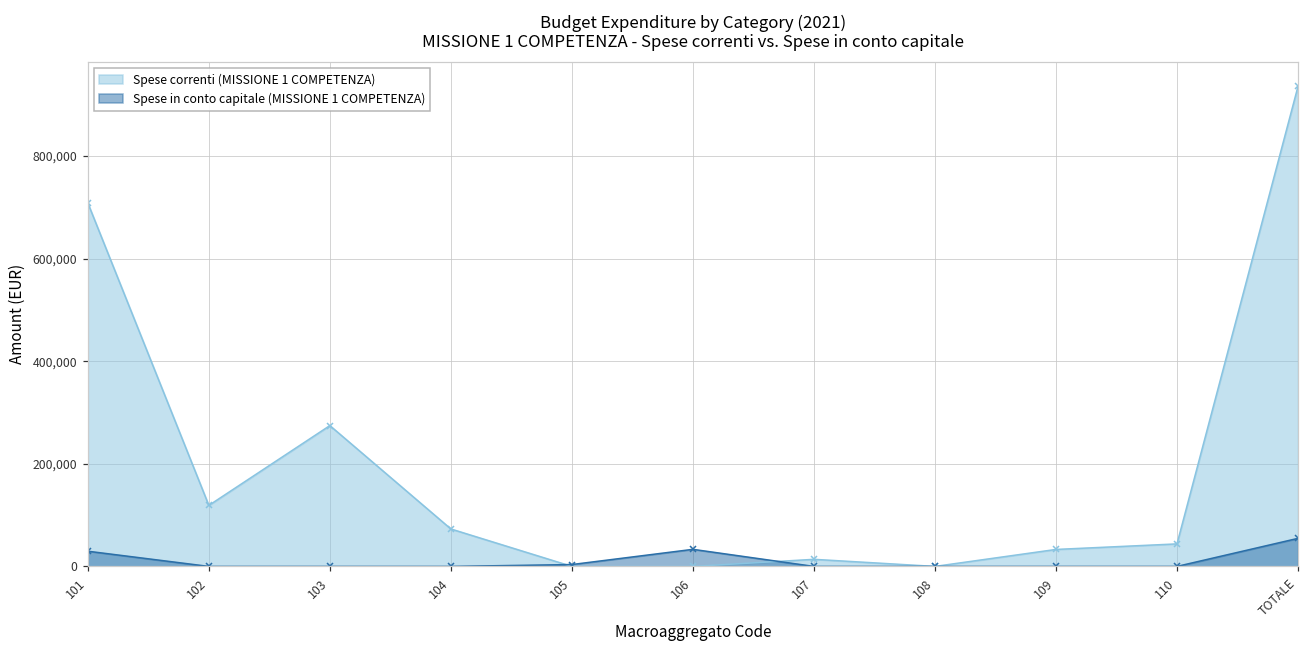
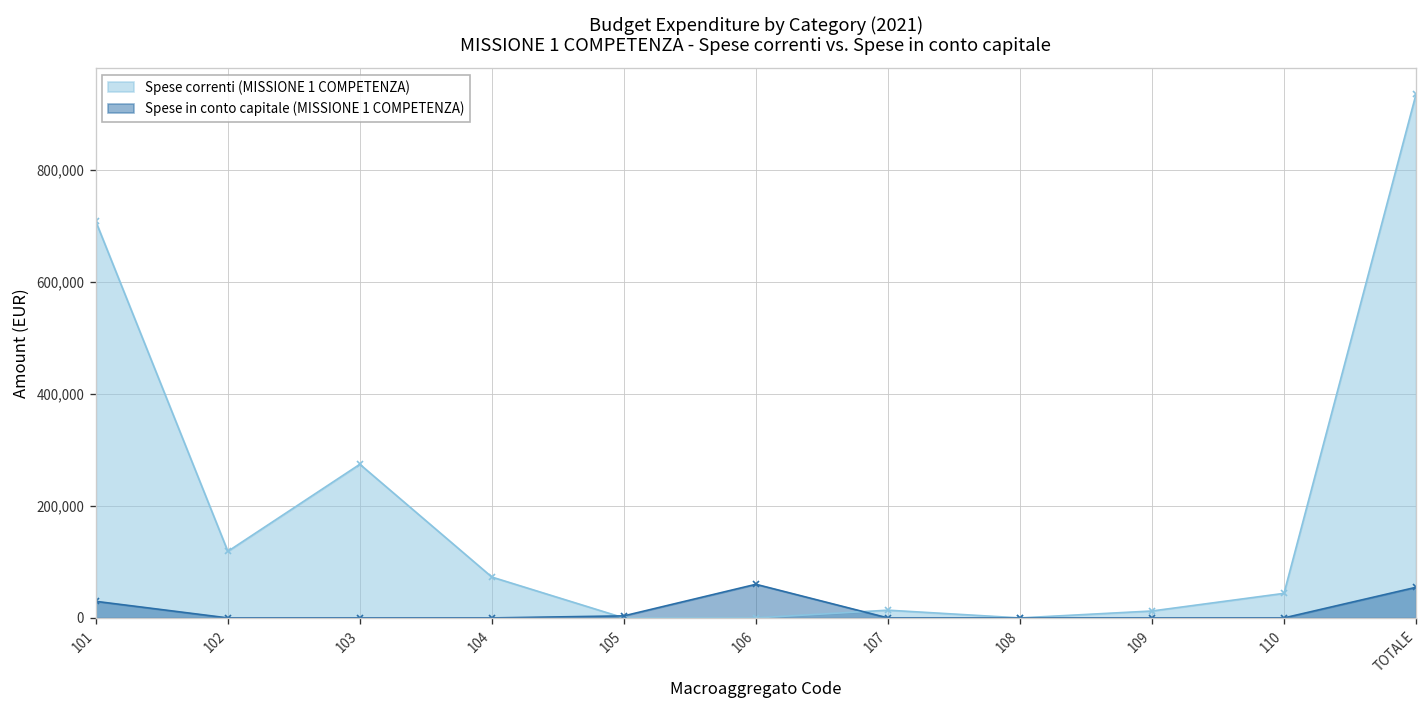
  {
    "Spese correnti (MISSIONE 1 COMPETENZA)": {
      "101": "710,000",
      "102": "120,000",
      "103": "270,000",
      "104": "70,000",
      "106": "0",
      "107": "10,000",
-     "109": "30,000",
+     "109": "10,000",
      "110": "40,000",
      "TOTALE": "940,000"
    },
    "Spese in conto capitale (MISSIONE 1 COMPETENZA)": {
      "101": "30,000",
      "102": "0",
      "103": "0",
      "104": "0",
-     "106": "30,000",
+     "106": "60,000",
      "107": "0",
      "109": "0",
      "110": "0",
      "TOTALE": "50,000"
    }
  }
